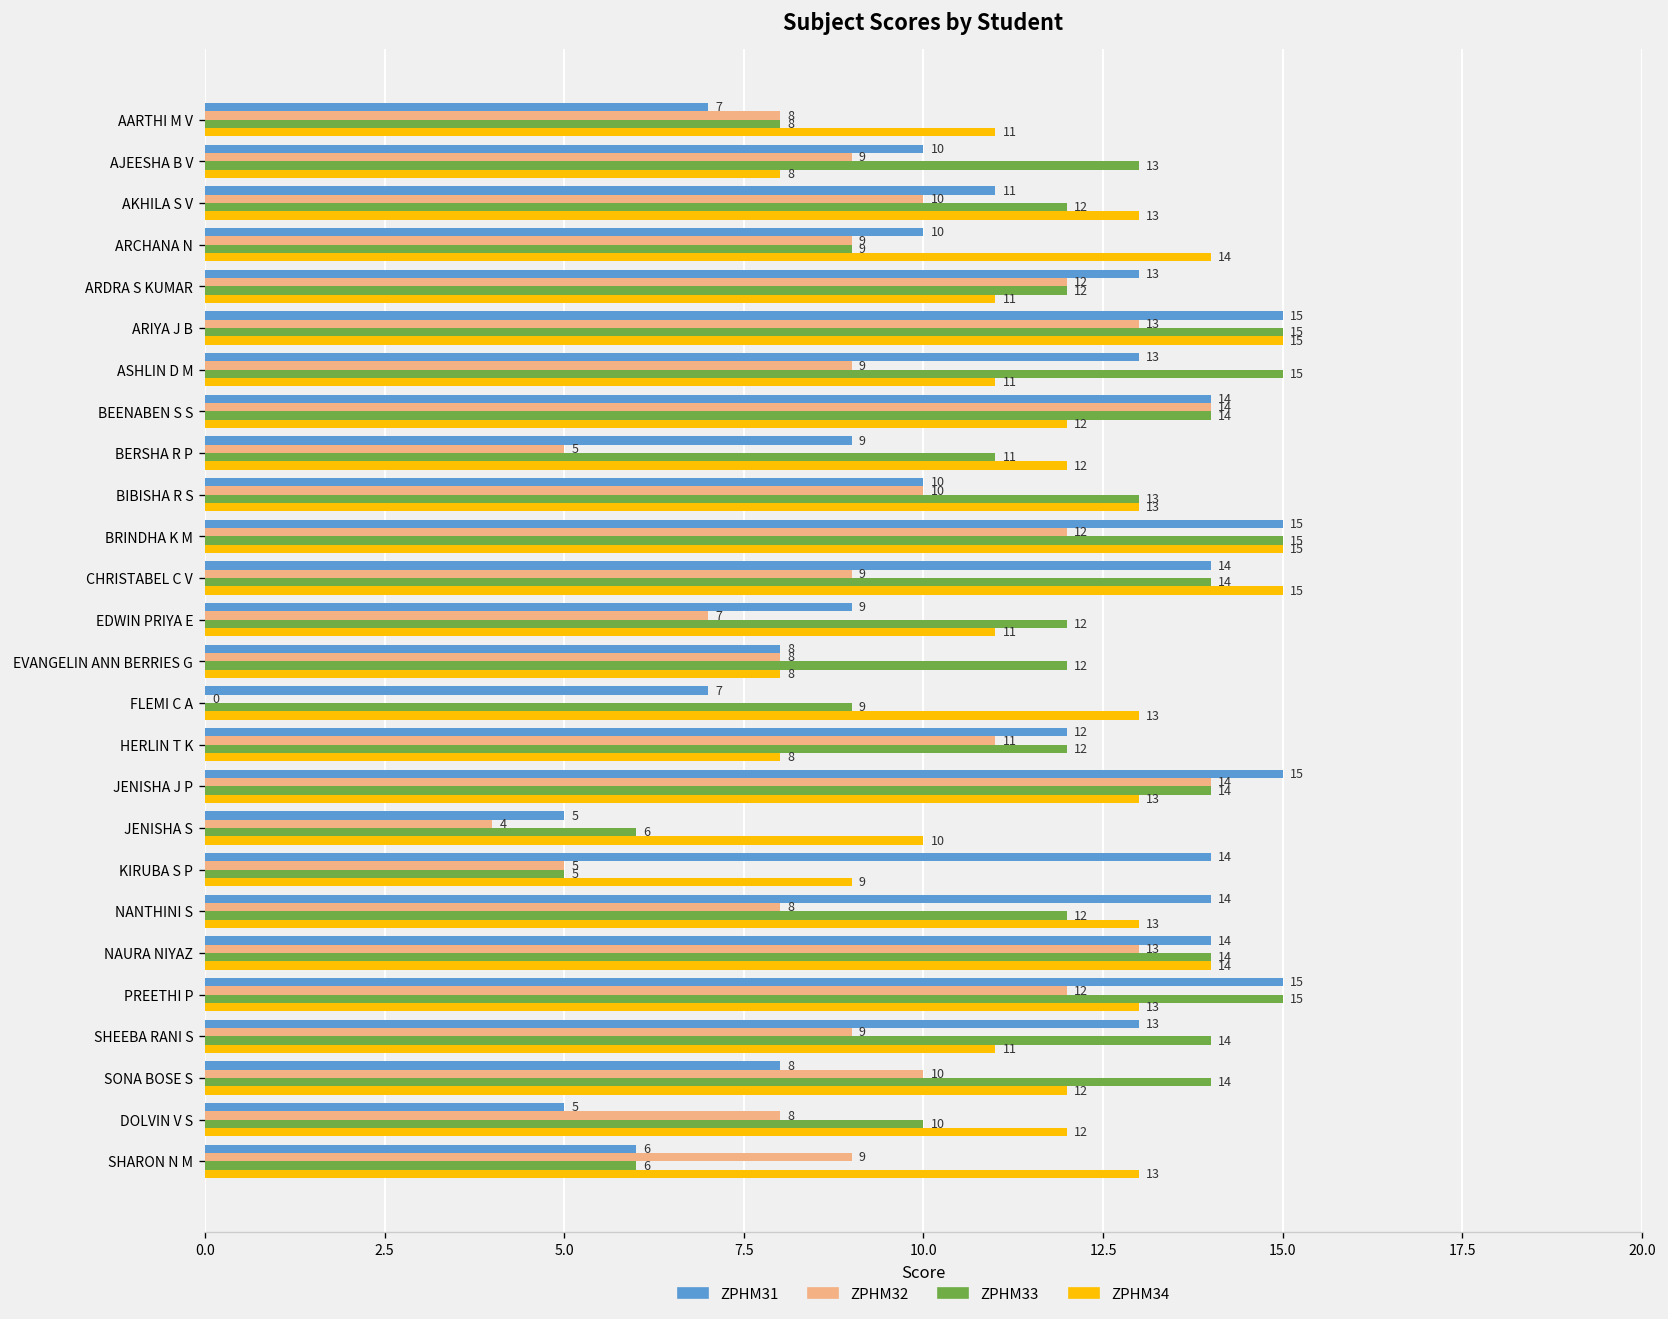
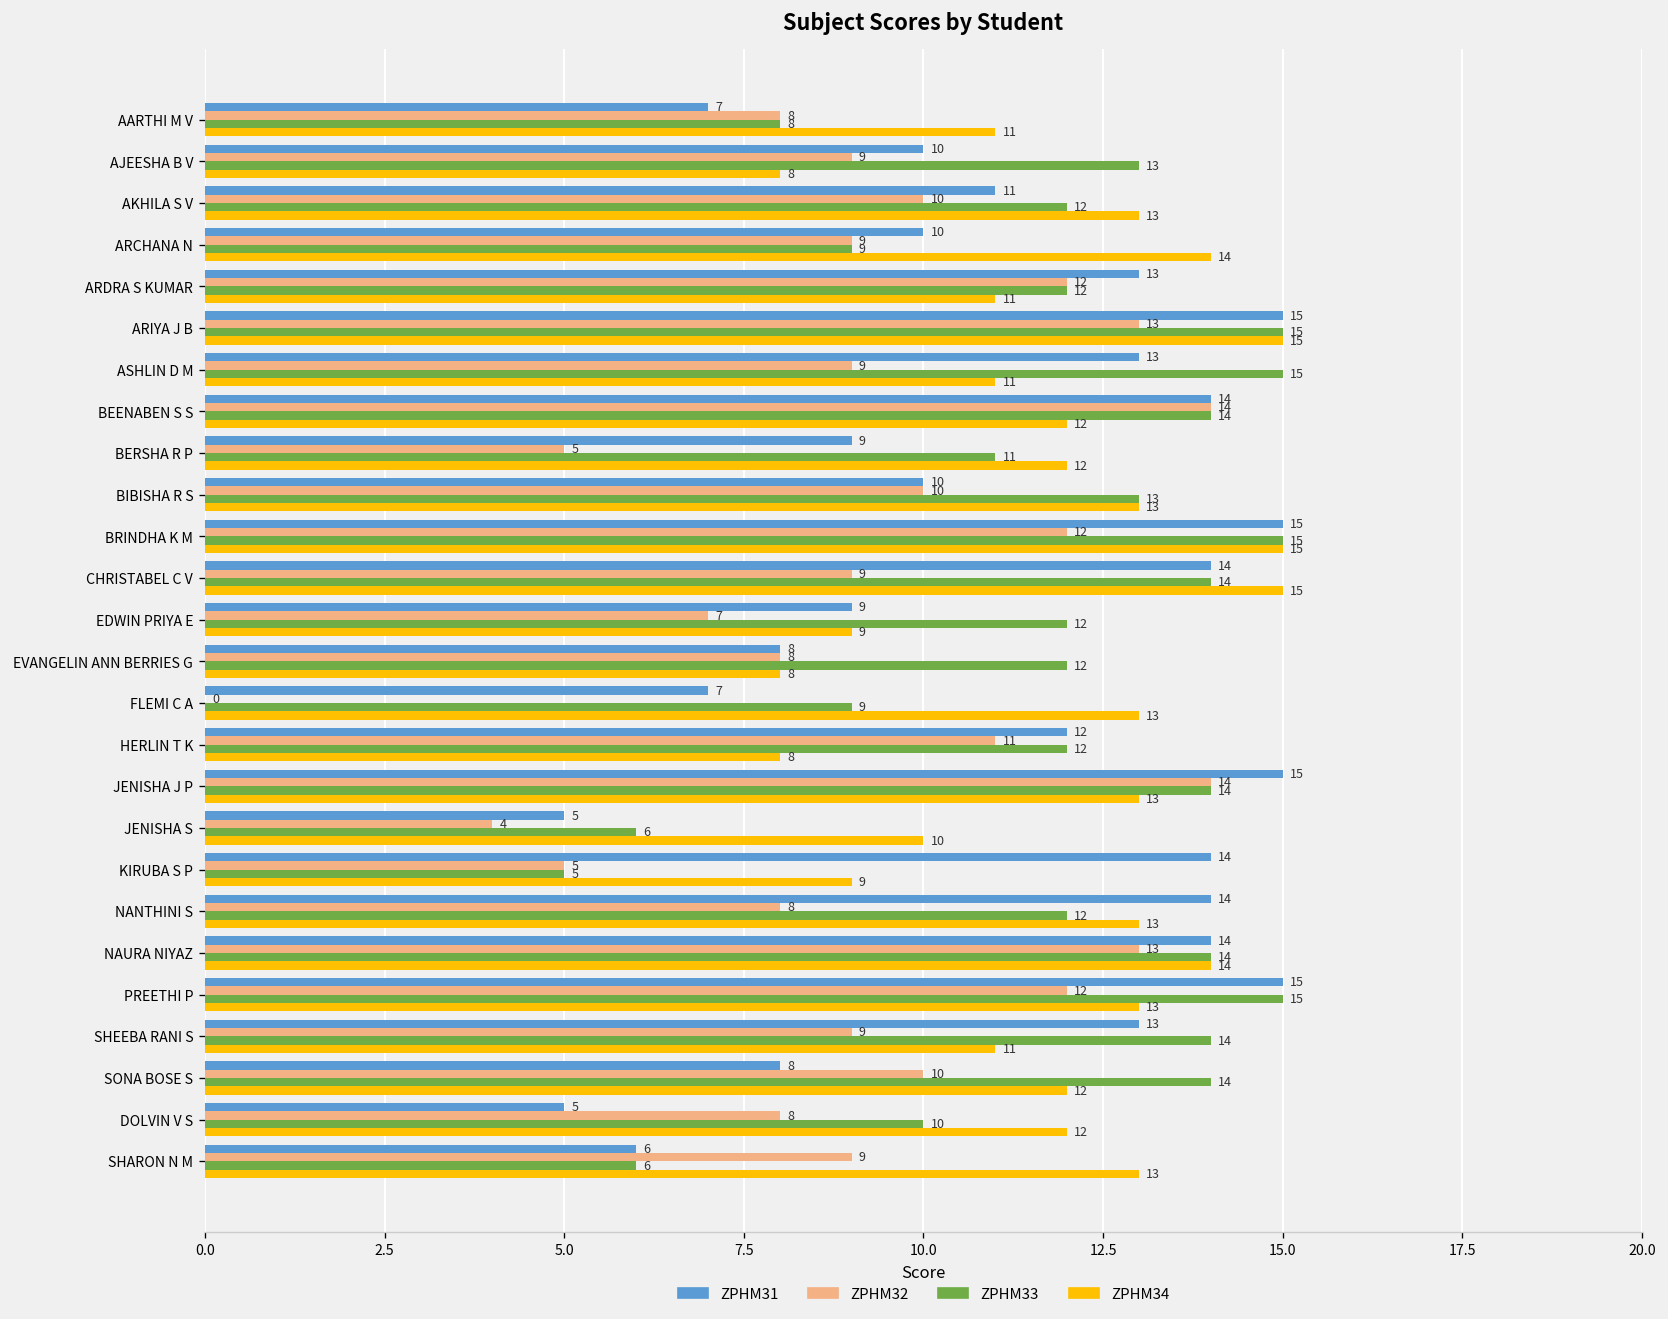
  {
    "ZPHM31": {
      "AARTHI M V": 7,
      "AJEESHA B V": 10,
      "AKHILA S V": 11,
      "ARCHANA N": 10,
      "ARDRA S KUMAR": 13,
      "ARIYA J B": 15,
      "ASHLIN D M": 13,
      "BERSHA R P": 9,
      "BRINDHA K M": 15,
      "CHRISTABEL C V": 14,
      "EDWIN PRIYA E": 9,
      "FLEMI C A": 7,
      "HERLIN T K": 12,
      "JENISHA J P": 15,
      "JENISHA S": 5,
      "KIRUBA S P": 14,
      "NANTHINI S": 14,
      "NAURA NIYAZ": 14,
      "PREETHI P": 15,
      "SHEEBA RANI S": 13,
      "SONA BOSE S": 8,
      "DOLVIN V S": 5,
      "SHARON N M": 6
    },
    "ZPHM32": {
      "AJEESHA B V": 9,
      "AKHILA S V": 10,
      "ARIYA J B": 13,
      "ASHLIN D M": 9,
      "BERSHA R P": 5,
      "BRINDHA K M": 12,
      "CHRISTABEL C V": 9,
      "EDWIN PRIYA E": 7,
      "FLEMI C A": 0,
      "HERLIN T K": 11,
      "JENISHA S": 4,
      "NANTHINI S": 8,
      "NAURA NIYAZ": 13,
      "PREETHI P": 12,
      "SHEEBA RANI S": 9,
      "SONA BOSE S": 10,
      "DOLVIN V S": 8,
      "SHARON N M": 9
    },
    "ZPHM33": {
      "AJEESHA B V": 13,
      "AKHILA S V": 12,
      "ASHLIN D M": 15,
      "BERSHA R P": 11,
      "CHRISTABEL C V": 14,
      "EDWIN PRIYA E": 12,
      "EVANGELIN ANN BERRIES G": 12,
      "FLEMI C A": 9,
      "HERLIN T K": 12,
      "JENISHA S": 6,
      "NANTHINI S": 12,
      "PREETHI P": 15,
      "SHEEBA RANI S": 14,
      "SONA BOSE S": 14,
      "DOLVIN V S": 10,
      "SHARON N M": 6
    },
    "ZPHM34": {
      "AARTHI M V": 11,
      "AJEESHA B V": 8,
      "AKHILA S V": 13,
      "ARCHANA N": 14,
      "ARDRA S KUMAR": 11,
      "ASHLIN D M": 11,
      "BEENABEN S S": 12,
      "BERSHA R P": 12,
      "CHRISTABEL C V": 15,
-     "EDWIN PRIYA E": 11,
+     "EDWIN PRIYA E": 9,
      "EVANGELIN ANN BERRIES G": 8,
      "FLEMI C A": 13,
      "HERLIN T K": 8,
      "JENISHA J P": 13,
      "JENISHA S": 10,
      "KIRUBA S P": 9,
      "NANTHINI S": 13,
      "PREETHI P": 13,
      "SHEEBA RANI S": 11,
      "SONA BOSE S": 12,
      "DOLVIN V S": 12,
      "SHARON N M": 13
    }
  }
